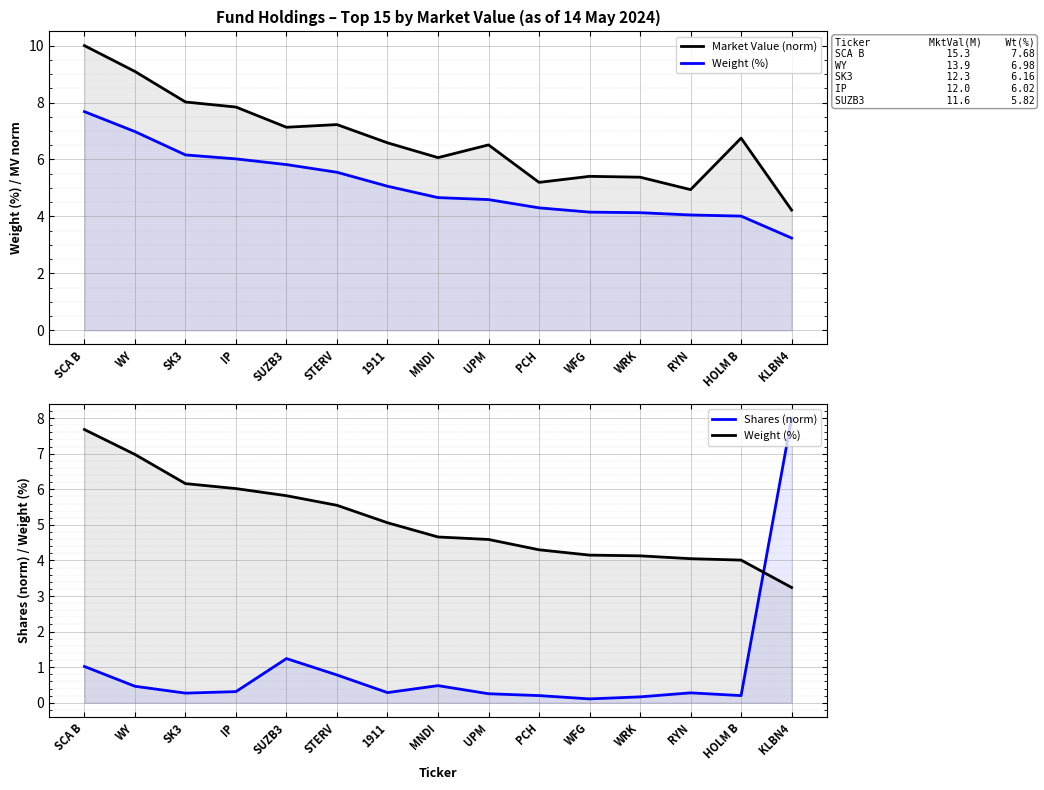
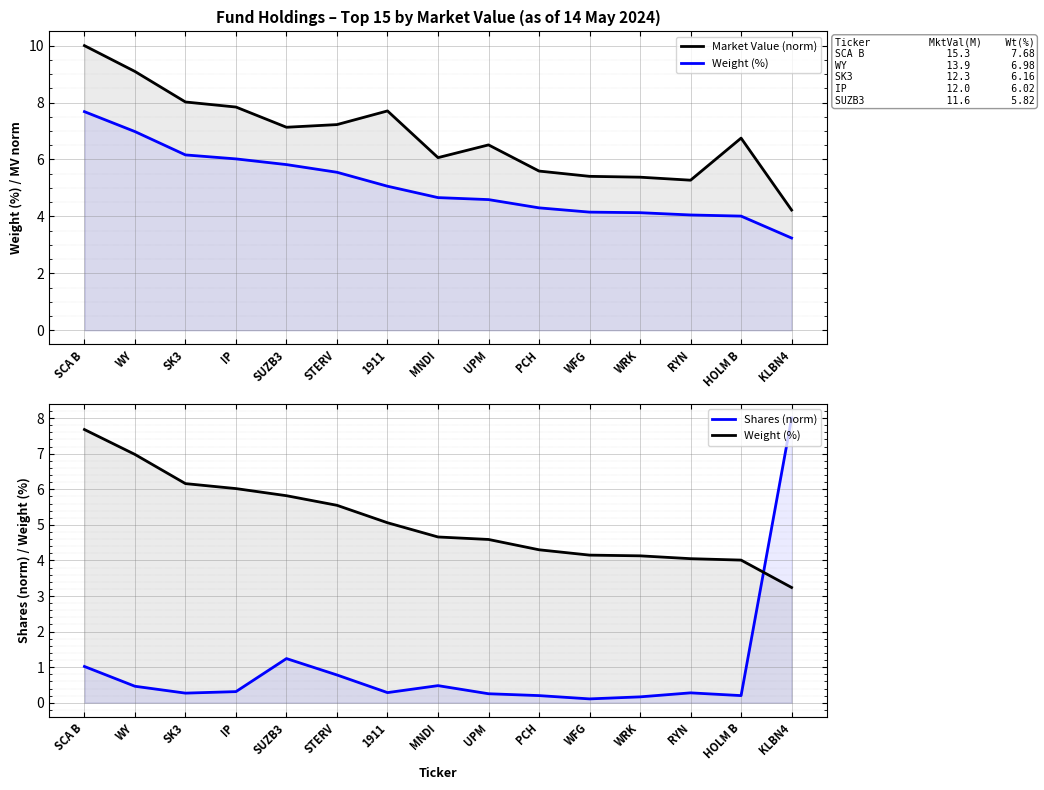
  {
    "Fund Holdings – Top 15 by Market Value (as of 14 May 2024)": {
      "Market Value (norm)": {
        "SCA B": 10.0,
        "WY": 9.1,
        "SK3": 8.0,
        "IP": 7.8,
        "SUZB3": 7.1,
        "STERV": 7.2,
-       "1911": 6.6,
+       "1911": 7.7,
        "MNDI": 6.1,
        "UPM": 6.5,
-       "PCH": 5.2,
+       "PCH": 5.6,
        "WFG": 5.4,
        "WRK": 5.4,
-       "RYN": 4.9,
+       "RYN": 5.3,
        "HOLM B": 6.8,
        "KLBN4": 4.2
      }
    }
  }
